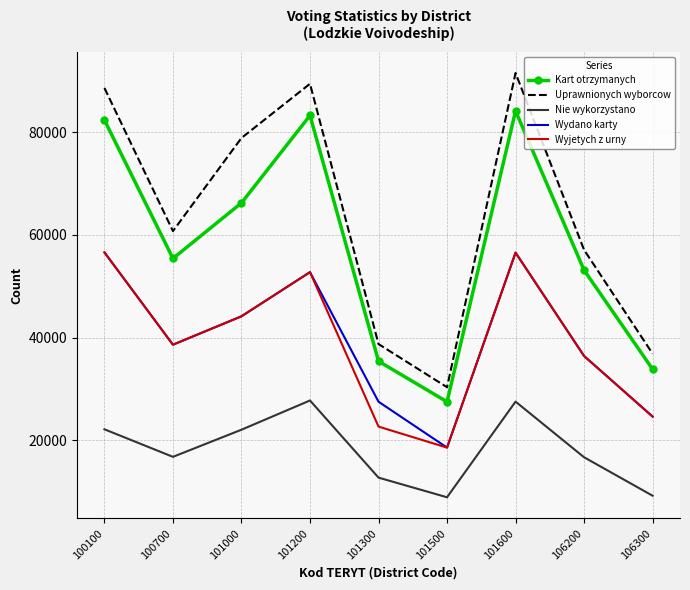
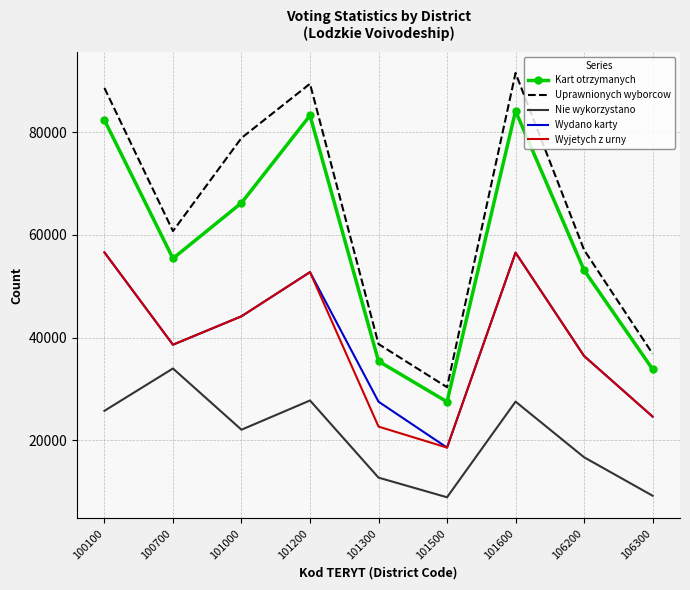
  {
    "Kart otrzymanych": {
      "100100": 82000,
      "100700": 55000,
      "101000": 66000,
      "101200": 83000,
      "101300": 35000,
      "101500": 28000,
      "101600": 84000,
      "106200": 53000,
      "106300": 34000
    },
    "Uprawnionych wyborcow": {
      "100100": 89000,
      "100700": 61000,
      "101000": 79000,
      "101200": 89000,
      "101300": 39000,
      "101500": 30000,
      "101600": 91000,
      "106200": 57000,
      "106300": 37000
    },
    "Nie wykorzystano": {
-     "100100": 22000,
-     "100700": 17000,
+     "100100": 26000,
+     "100700": 34000,
      "101000": 22000,
      "101200": 28000,
      "101300": 13000,
      "101500": 9000,
      "101600": 28000,
      "106200": 17000,
      "106300": 9000
    },
    "Wydano karty": {
      "101300": 28000
    },
    "Wyjetych z urny": {
      "101300": 23000
    }
  }
